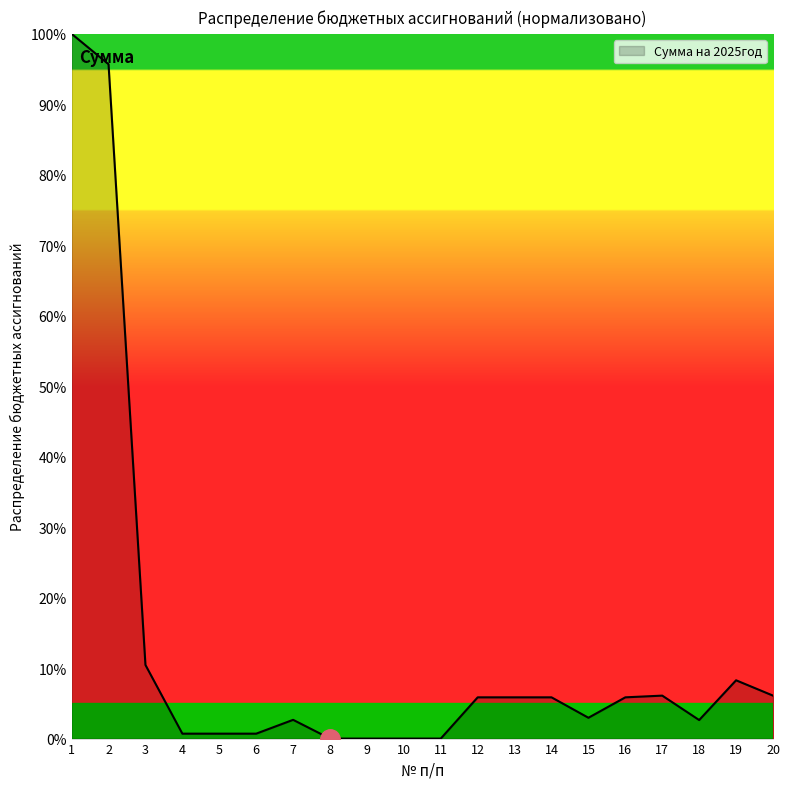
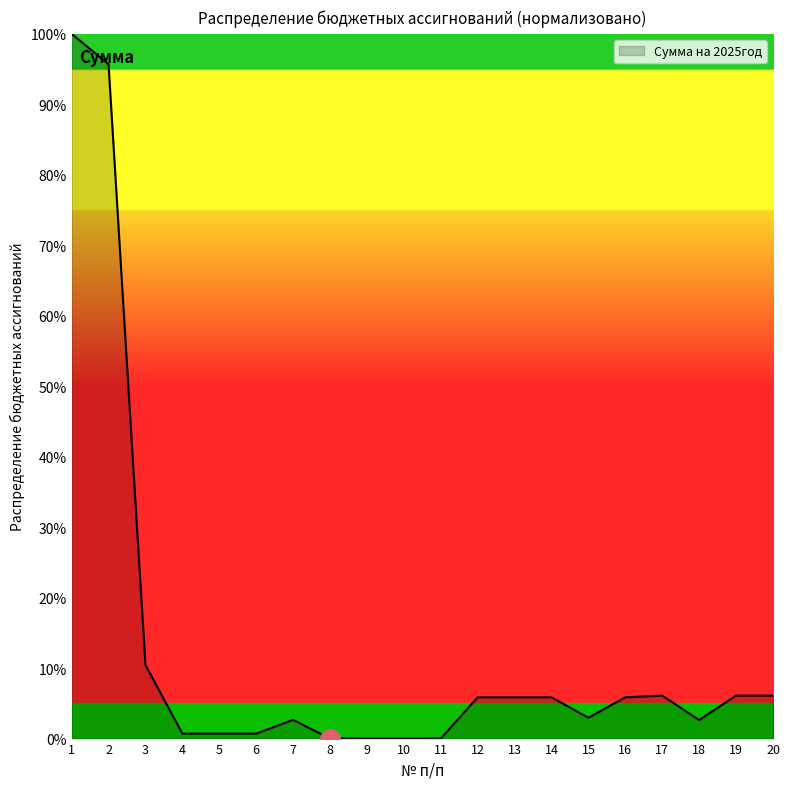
  {
    "Сумма на 2025год": {
      "1": "100%",
      "2": "96%",
      "3": "10%",
      "12": "6%",
      "13": "6%",
      "14": "6%",
      "16": "6%",
      "17": "6%",
-     "19": "8%",
+     "19": "6%",
      "20": "6%"
    }
  }
